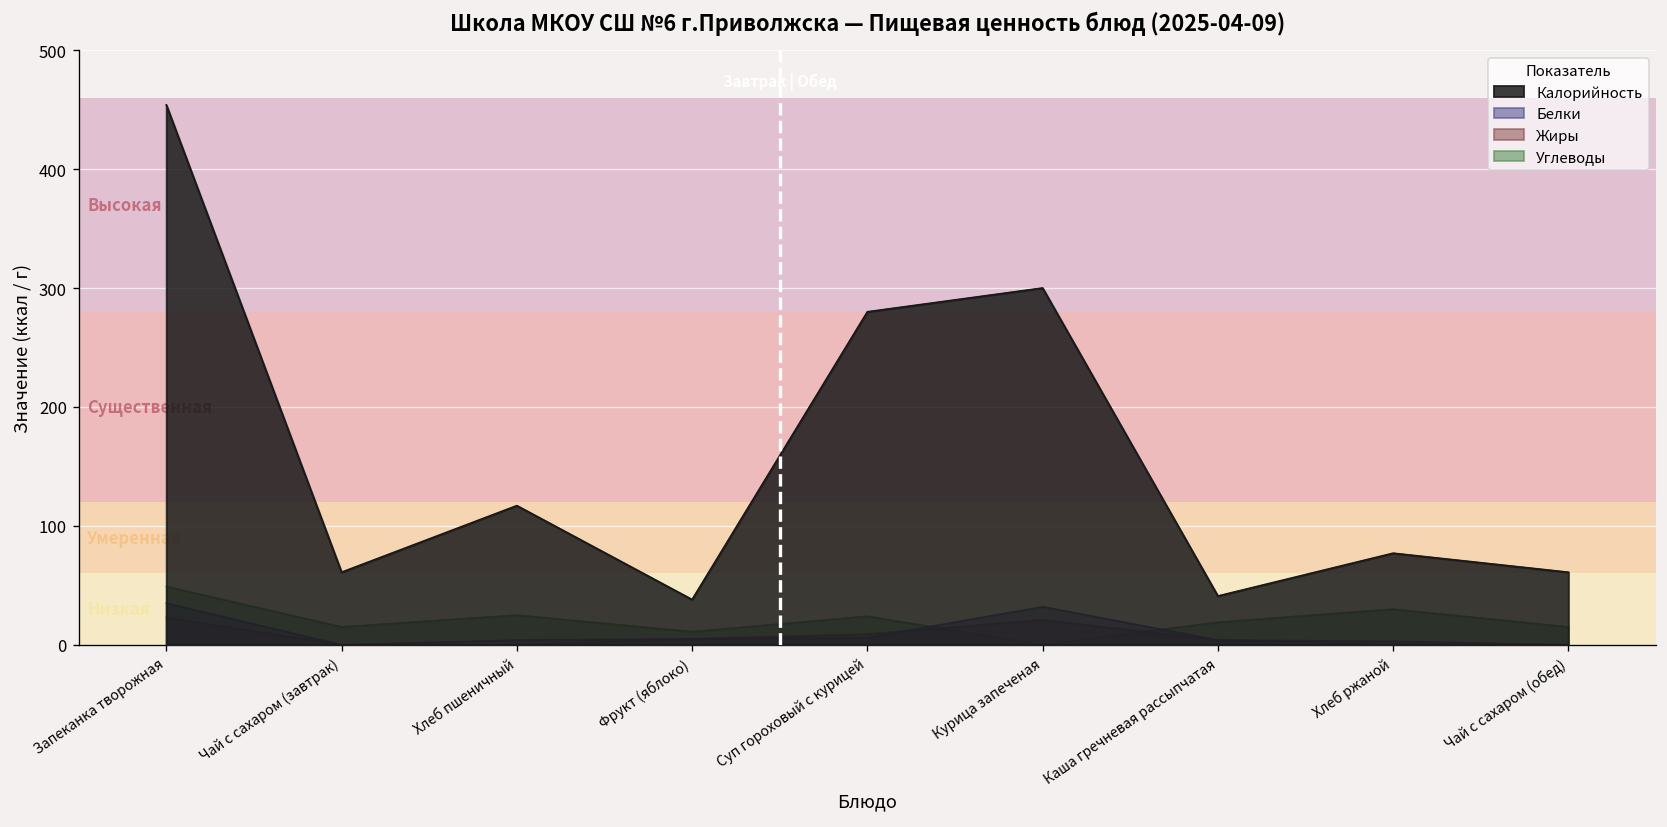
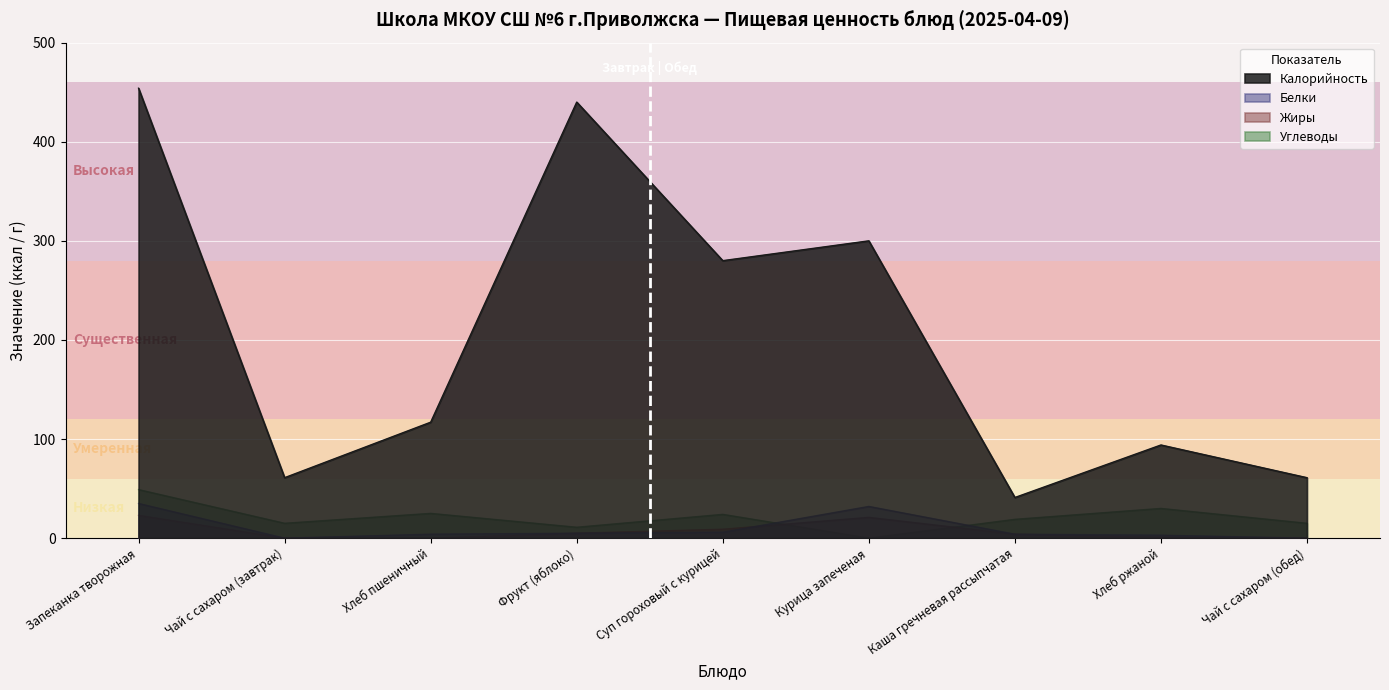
  {
    "Углеводы": {
      "Запеканка творожная": 50,
      "Чай с сахаром (завтрак)": 20,
      "Хлеб пшеничный": 30,
      "Фрукт (яблоко)": 10,
      "Суп гороховый с курицей": 20,
      "Курица запеченая": 0,
      "Каша гречневая рассыпчатая": 20,
      "Хлеб ржаной": 30,
      "Чай с сахаром (обед)": 20
    },
    "Жиры": {
      "Запеканка творожная": 20,
      "Хлеб пшеничный": 0,
      "Суп гороховый с курицей": 10,
      "Курица запеченая": 20
    },
    "Белки": {
      "Запеканка творожная": 40,
      "Хлеб пшеничный": 0,
      "Суп гороховый с курицей": 10,
      "Курица запеченая": 30
    },
    "Калорийность": {
      "Запеканка творожная": 450,
      "Чай с сахаром (завтрак)": 60,
      "Хлеб пшеничный": 120,
-     "Фрукт (яблоко)": 40,
+     "Фрукт (яблоко)": 440,
      "Суп гороховый с курицей": 280,
      "Курица запеченая": 300,
      "Каша гречневая рассыпчатая": 40,
-     "Хлеб ржаной": 80,
+     "Хлеб ржаной": 90,
      "Чай с сахаром (обед)": 60
    }
  }
